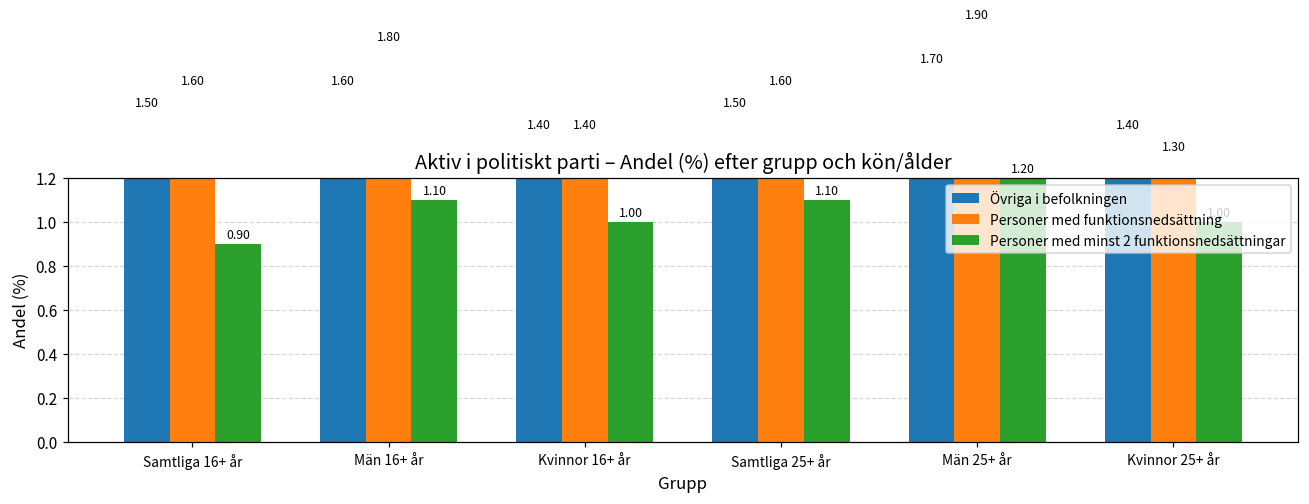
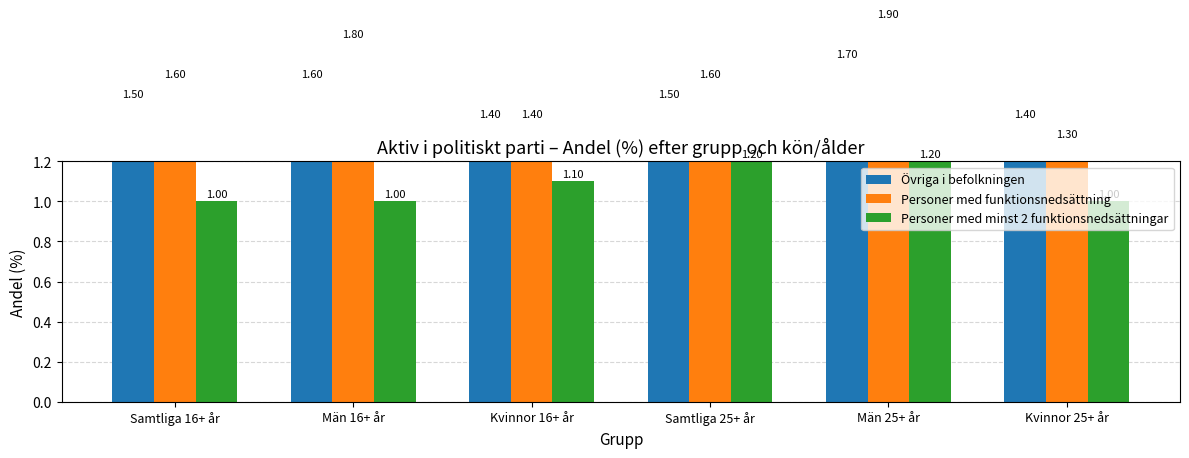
  {
    "Personer med minst 2 funktionsnedsättningar": {
-     "Samtliga 16+ år": 0.90,
-     "Män 16+ år": 1.10,
-     "Kvinnor 16+ år": 1.00,
-     "Samtliga 25+ år": 1.10,
+     "Samtliga 16+ år": 1.00,
+     "Män 16+ år": 1.00,
+     "Kvinnor 16+ år": 1.10,
+     "Samtliga 25+ år": 1.20,
      "Män 25+ år": 1.20
    }
  }
